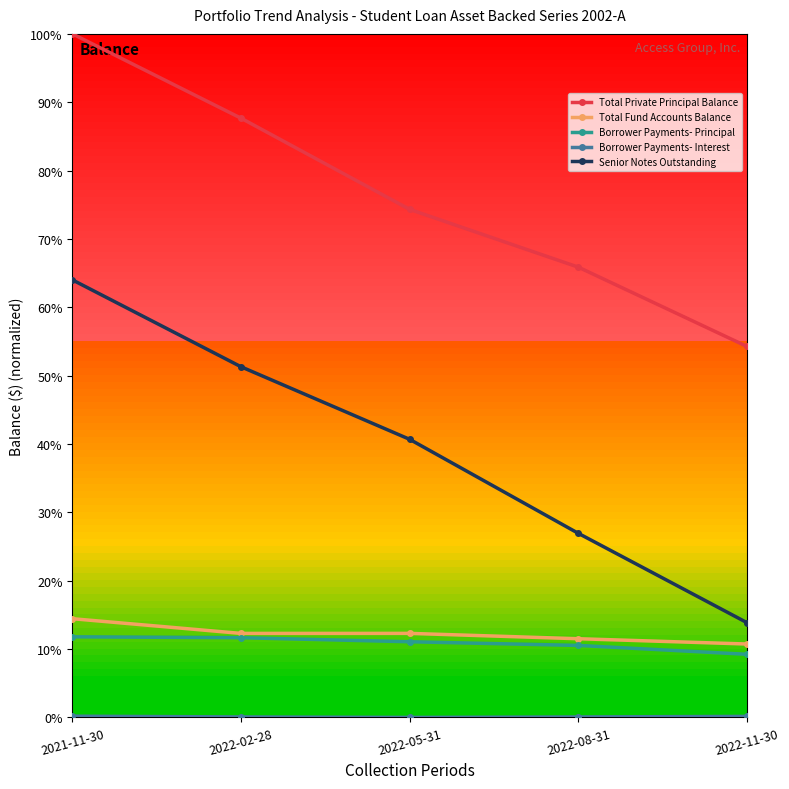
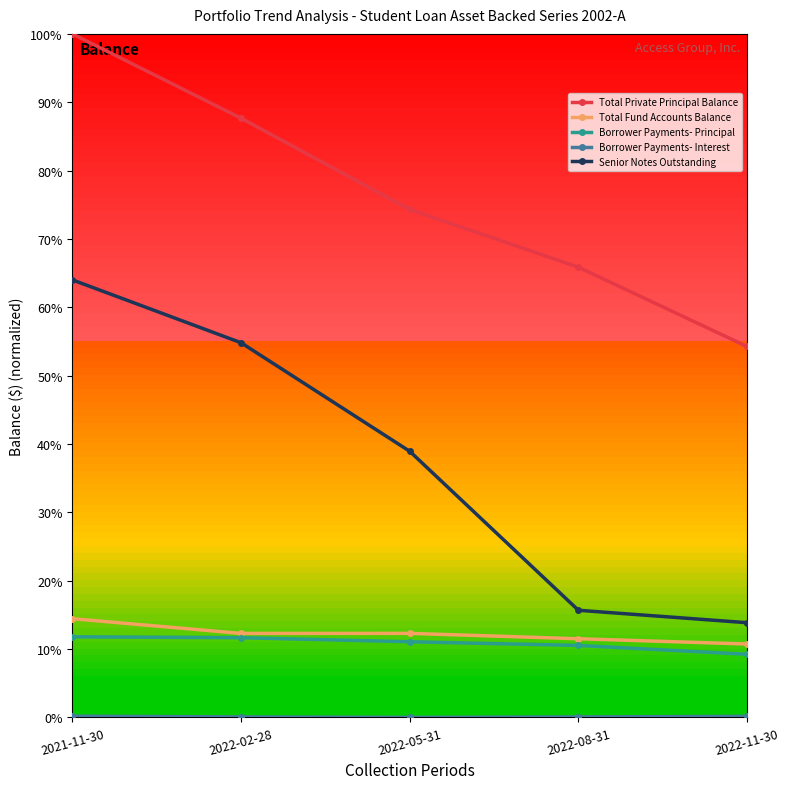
  {
    "Total Private Principal Balance": {
      "2021-11-30": "100%",
      "2022-02-28": "88%",
      "2022-05-31": "74%",
      "2022-08-31": "66%",
      "2022-11-30": "54%"
    },
    "Total Fund Accounts Balance": {
      "2021-11-30": "14%",
      "2022-02-28": "12%",
      "2022-05-31": "12%",
      "2022-08-31": "12%",
      "2022-11-30": "11%"
    },
    "Senior Notes Outstanding": {
      "2021-11-30": "64%",
-     "2022-02-28": "51%",
-     "2022-05-31": "41%",
-     "2022-08-31": "27%",
+     "2022-02-28": "55%",
+     "2022-05-31": "39%",
+     "2022-08-31": "16%",
      "2022-11-30": "14%"
    }
  }
